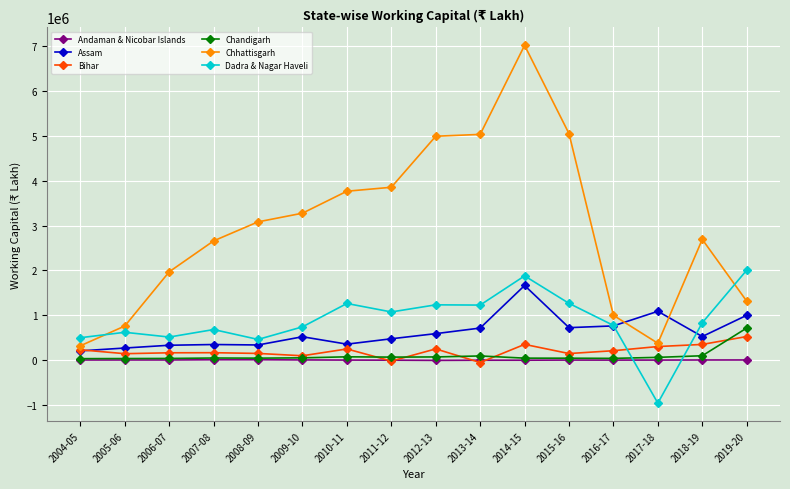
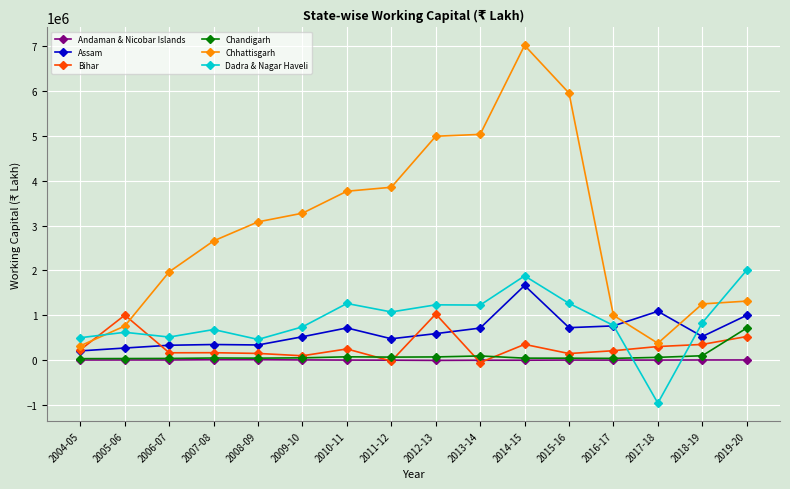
  {
    "Andaman & Nicobar Islands": {
      "2010-11": 0,
      "2012-13": 0,
      "2017-18": 0,
      "2018-19": 0,
      "2019-20": 0
    },
    "Assam": {
      "2005-06": 300000,
      "2006-07": 300000,
      "2007-08": 300000,
      "2008-09": 300000,
      "2009-10": 500000,
-     "2010-11": 400000,
+     "2010-11": 700000,
      "2011-12": 500000,
      "2012-13": 600000,
      "2013-14": 700000,
      "2014-15": 1700000,
      "2015-16": 700000,
      "2017-18": 1100000,
      "2018-19": 500000,
      "2019-20": 1000000
    },
    "Bihar": {
-     "2005-06": 100000,
+     "2005-06": 1000000,
      "2006-07": 200000,
      "2007-08": 200000,
      "2008-09": 100000,
      "2010-11": 200000,
-     "2012-13": 200000,
+     "2012-13": 1000000,
      "2014-15": 300000,
      "2015-16": 100000,
      "2016-17": 200000,
      "2017-18": 300000,
      "2018-19": 300000,
      "2019-20": 500000
    },
    "Chandigarh": {
      "2010-11": 100000,
      "2011-12": 100000,
      "2012-13": 100000,
      "2013-14": 100000,
      "2017-18": 100000,
      "2018-19": 100000,
      "2019-20": 700000
    },
    "Chhattisgarh": {
      "2004-05": 300000,
      "2005-06": 800000,
      "2006-07": 2000000,
      "2007-08": 2700000,
      "2008-09": 3100000,
      "2009-10": 3300000,
      "2010-11": 3800000,
      "2011-12": 3900000,
      "2012-13": 5000000,
      "2013-14": 5000000,
      "2014-15": 7000000,
-     "2015-16": 5100000,
+     "2015-16": 6000000,
      "2016-17": 1000000,
      "2017-18": 400000,
-     "2018-19": 2700000,
+     "2018-19": 1300000,
      "2019-20": 1300000
    },
    "Dadra & Nagar Haveli": {
      "2004-05": 500000,
      "2005-06": 600000,
      "2006-07": 500000,
      "2007-08": 700000,
      "2008-09": 500000,
      "2009-10": 700000,
      "2010-11": 1300000,
      "2011-12": 1100000,
      "2012-13": 1200000,
      "2013-14": 1200000,
      "2014-15": 1900000,
      "2015-16": 1300000,
      "2017-18": -1000000,
      "2018-19": 800000,
      "2019-20": 2000000
    }
  }
